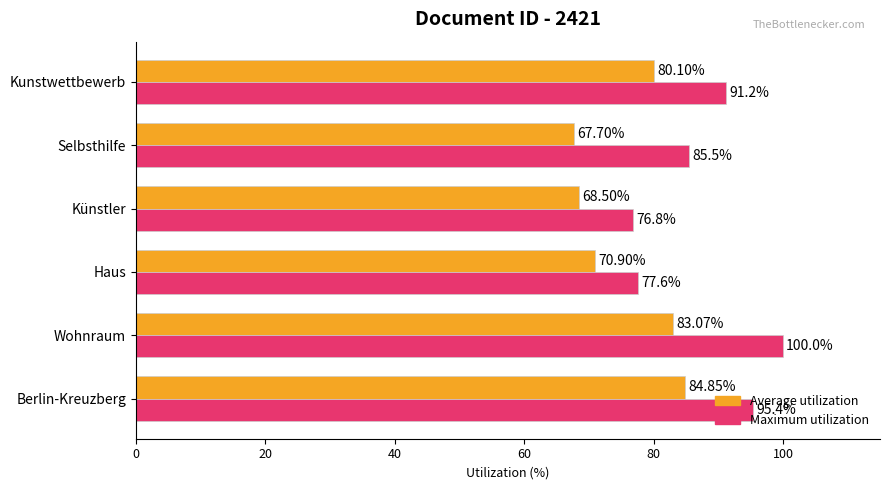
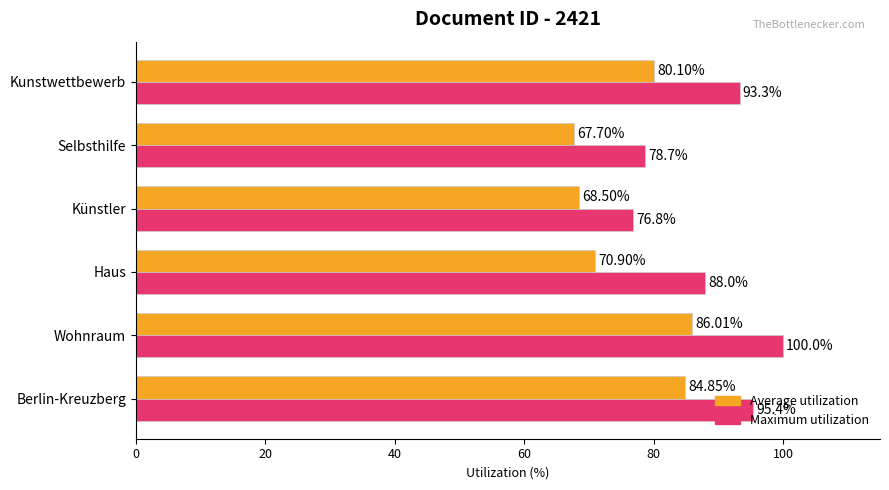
  {
    "Average utilization": {
      "Kunstwettbewerb": "80.10%",
      "Selbsthilfe": "67.70%",
      "Künstler": "68.50%",
      "Haus": "70.90%",
-     "Wohnraum": "83.07%",
+     "Wohnraum": "86.01%",
      "Berlin-Kreuzberg": "84.85%"
    },
    "Maximum utilization": {
-     "Kunstwettbewerb": "91.2%",
-     "Selbsthilfe": "85.5%",
+     "Kunstwettbewerb": "93.3%",
+     "Selbsthilfe": "78.7%",
      "Künstler": "76.8%",
-     "Haus": "77.6%",
+     "Haus": "88.0%",
      "Wohnraum": "100.0%",
      "Berlin-Kreuzberg": "95.4%"
    }
  }
